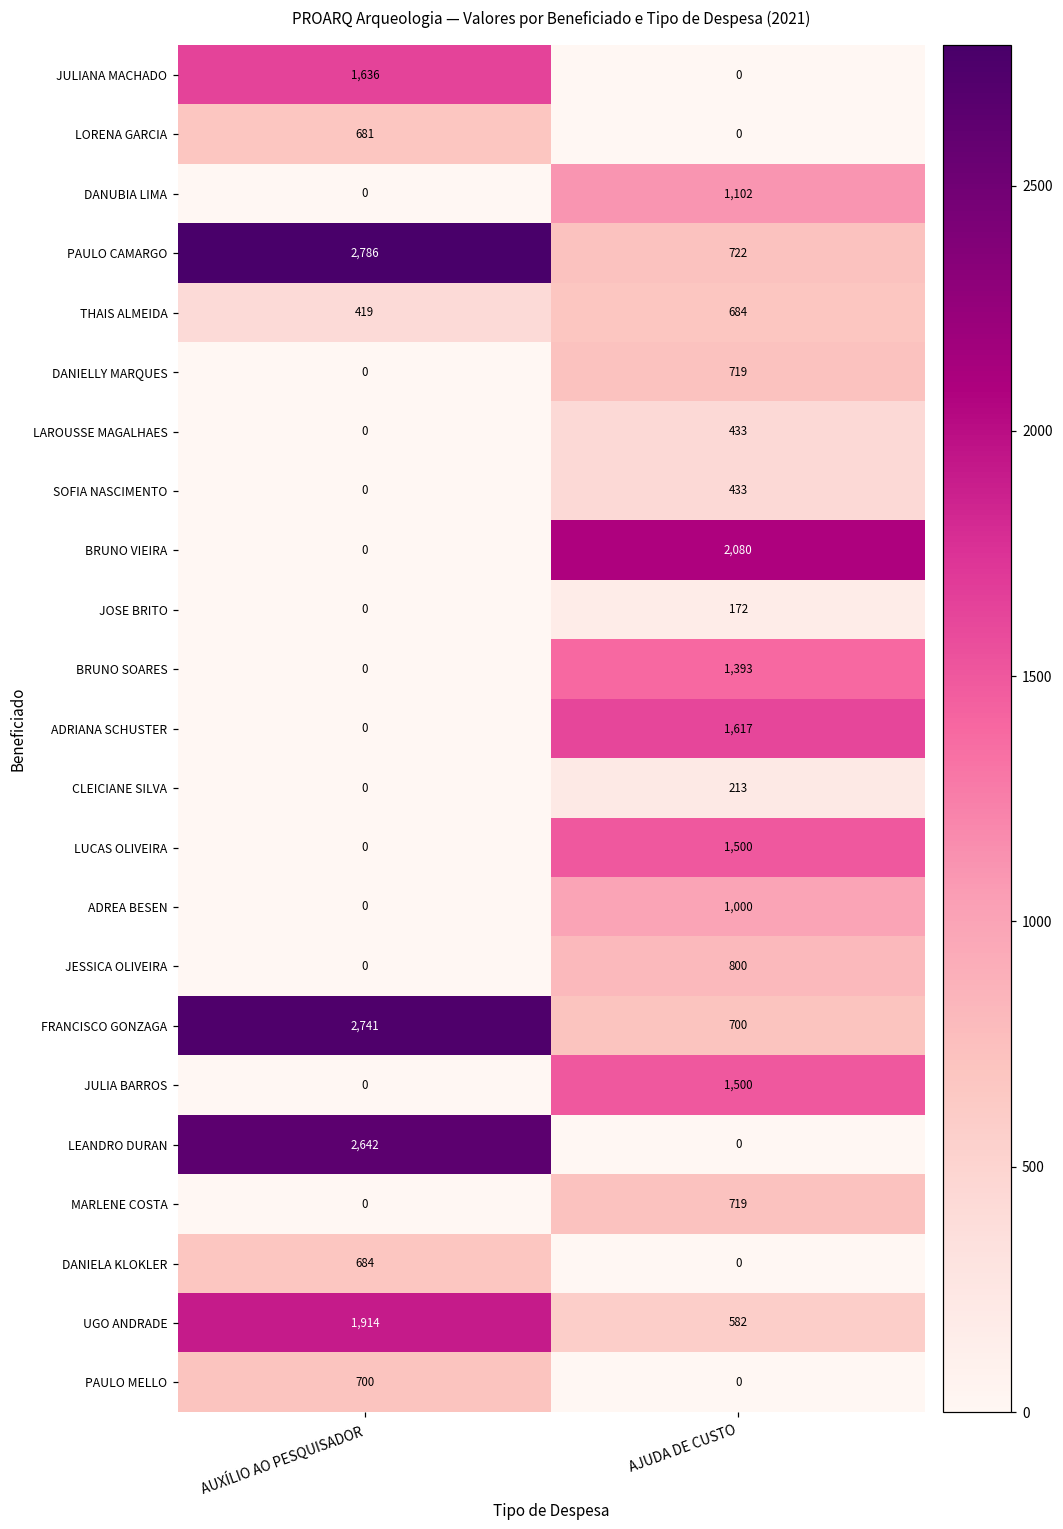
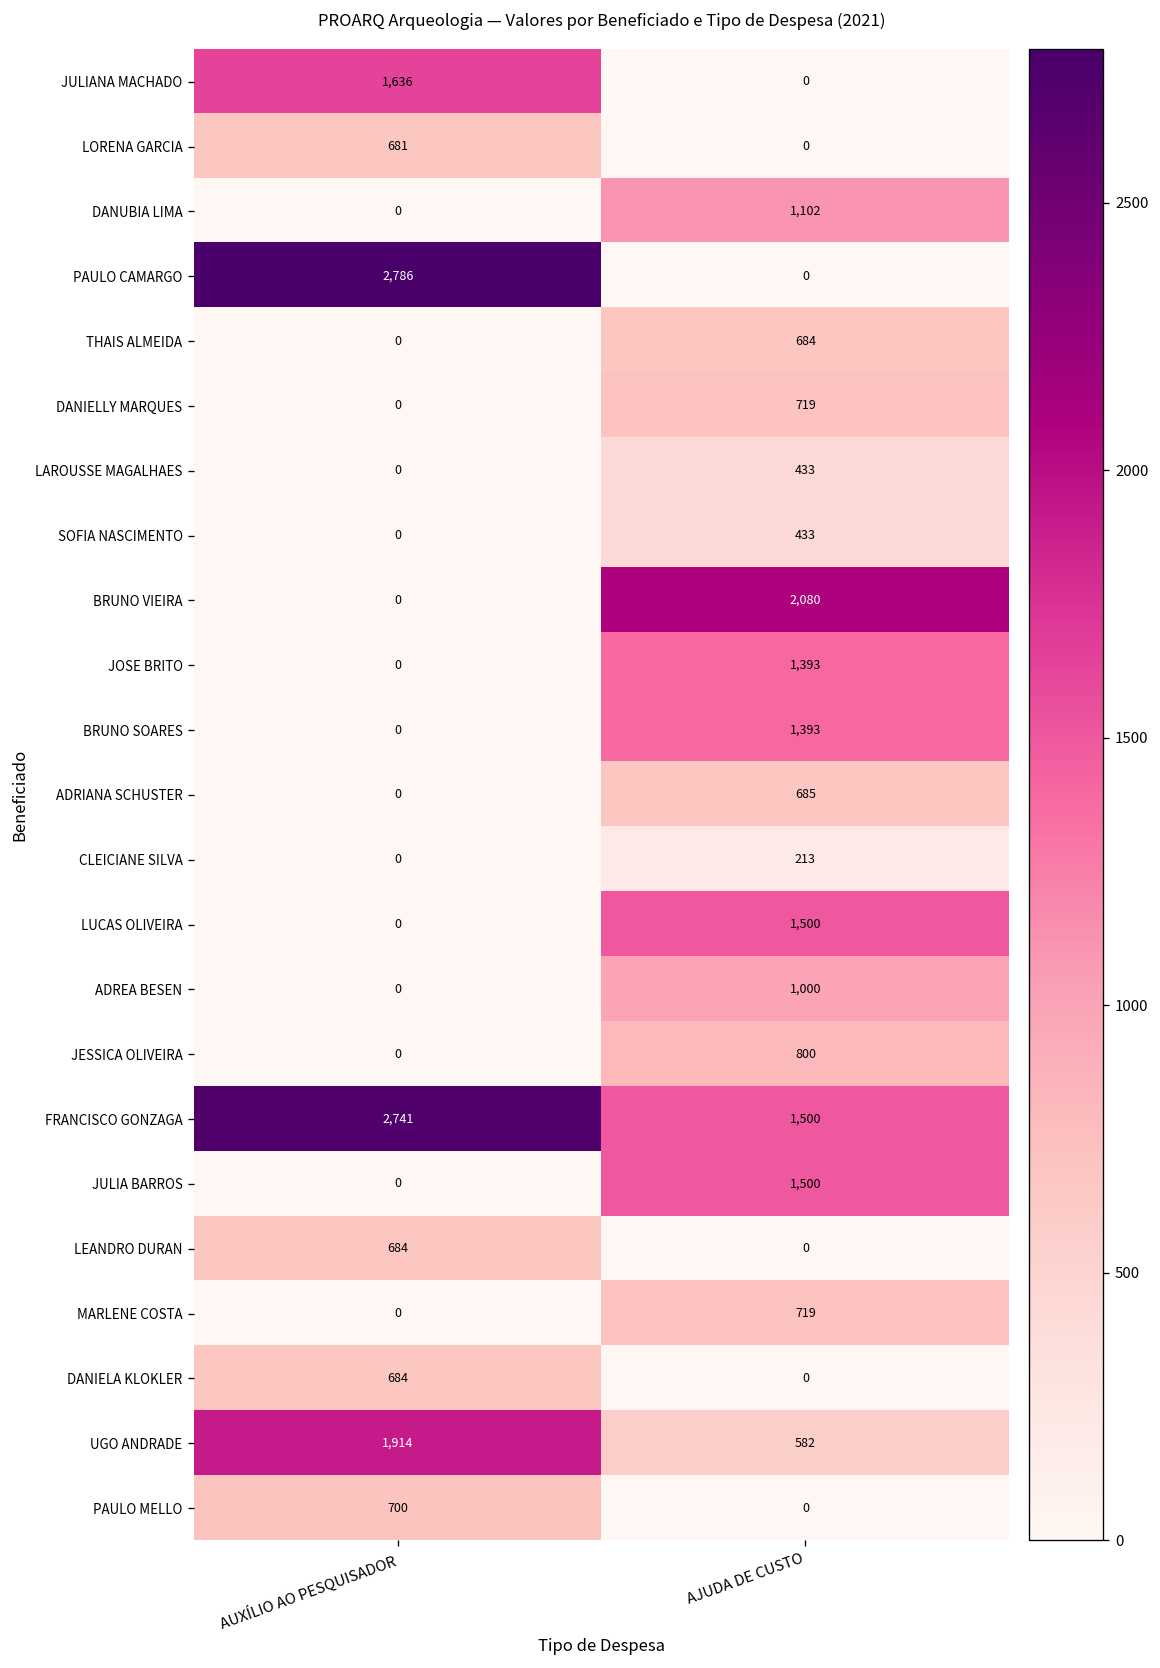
  {
    "JULIANA MACHADO": {
      "AUXÍLIO AO PESQUISADOR": "1,636",
      "AJUDA DE CUSTO": "0"
    },
    "LORENA GARCIA": {
      "AUXÍLIO AO PESQUISADOR": "681",
      "AJUDA DE CUSTO": "0"
    },
    "DANUBIA LIMA": {
      "AUXÍLIO AO PESQUISADOR": "0",
      "AJUDA DE CUSTO": "1,102"
    },
    "PAULO CAMARGO": {
      "AUXÍLIO AO PESQUISADOR": "2,786",
-     "AJUDA DE CUSTO": "722"
+     "AJUDA DE CUSTO": "0"
    },
    "THAIS ALMEIDA": {
-     "AUXÍLIO AO PESQUISADOR": "419",
+     "AUXÍLIO AO PESQUISADOR": "0",
      "AJUDA DE CUSTO": "684"
    },
    "DANIELLY MARQUES": {
      "AUXÍLIO AO PESQUISADOR": "0",
      "AJUDA DE CUSTO": "719"
    },
    "LAROUSSE MAGALHAES": {
      "AUXÍLIO AO PESQUISADOR": "0",
      "AJUDA DE CUSTO": "433"
    },
    "SOFIA NASCIMENTO": {
      "AUXÍLIO AO PESQUISADOR": "0",
      "AJUDA DE CUSTO": "433"
    },
    "BRUNO VIEIRA": {
      "AUXÍLIO AO PESQUISADOR": "0",
      "AJUDA DE CUSTO": "2,080"
    },
    "JOSE BRITO": {
      "AUXÍLIO AO PESQUISADOR": "0",
-     "AJUDA DE CUSTO": "172"
+     "AJUDA DE CUSTO": "1,393"
    },
    "BRUNO SOARES": {
      "AUXÍLIO AO PESQUISADOR": "0",
      "AJUDA DE CUSTO": "1,393"
    },
    "ADRIANA SCHUSTER": {
      "AUXÍLIO AO PESQUISADOR": "0",
-     "AJUDA DE CUSTO": "1,617"
+     "AJUDA DE CUSTO": "685"
    },
    "CLEICIANE SILVA": {
      "AUXÍLIO AO PESQUISADOR": "0",
      "AJUDA DE CUSTO": "213"
    },
    "LUCAS OLIVEIRA": {
      "AUXÍLIO AO PESQUISADOR": "0",
      "AJUDA DE CUSTO": "1,500"
    },
    "ADREA BESEN": {
      "AUXÍLIO AO PESQUISADOR": "0",
      "AJUDA DE CUSTO": "1,000"
    },
    "JESSICA OLIVEIRA": {
      "AUXÍLIO AO PESQUISADOR": "0",
      "AJUDA DE CUSTO": "800"
    },
    "FRANCISCO GONZAGA": {
      "AUXÍLIO AO PESQUISADOR": "2,741",
-     "AJUDA DE CUSTO": "700"
+     "AJUDA DE CUSTO": "1,500"
    },
    "JULIA BARROS": {
      "AUXÍLIO AO PESQUISADOR": "0",
      "AJUDA DE CUSTO": "1,500"
    },
    "LEANDRO DURAN": {
-     "AUXÍLIO AO PESQUISADOR": "2,642",
+     "AUXÍLIO AO PESQUISADOR": "684",
      "AJUDA DE CUSTO": "0"
    },
    "MARLENE COSTA": {
      "AUXÍLIO AO PESQUISADOR": "0",
      "AJUDA DE CUSTO": "719"
    },
    "DANIELA KLOKLER": {
      "AUXÍLIO AO PESQUISADOR": "684",
      "AJUDA DE CUSTO": "0"
    },
    "UGO ANDRADE": {
      "AUXÍLIO AO PESQUISADOR": "1,914",
      "AJUDA DE CUSTO": "582"
    },
    "PAULO MELLO": {
      "AUXÍLIO AO PESQUISADOR": "700",
      "AJUDA DE CUSTO": "0"
    }
  }
